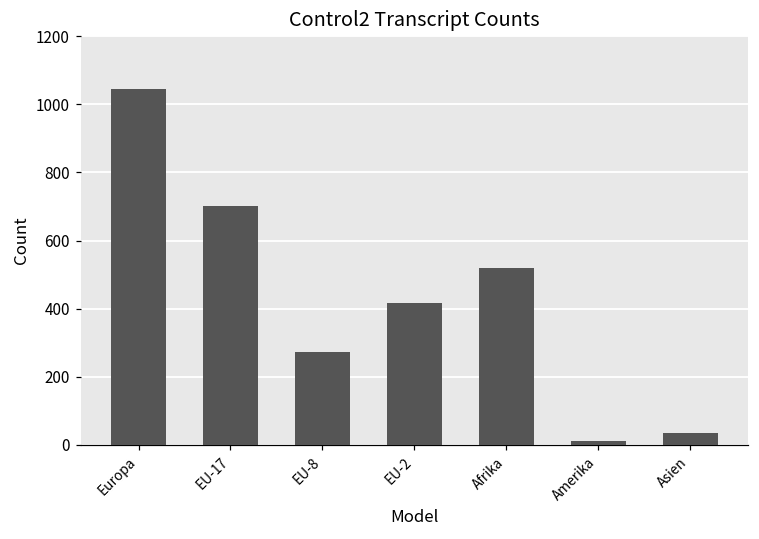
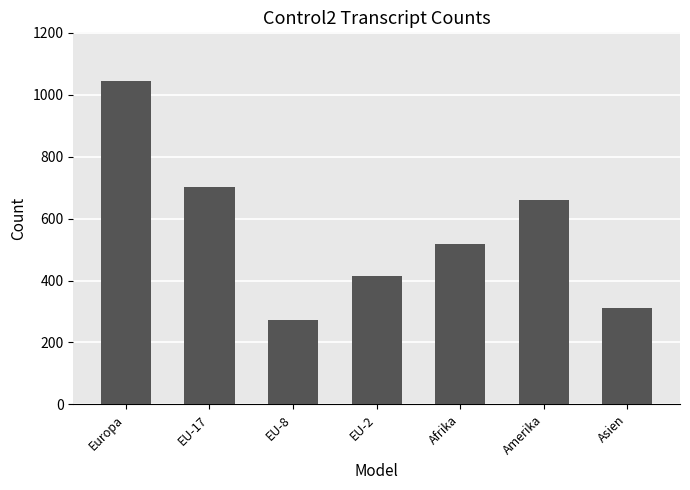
  {
    "Europa": 1050,
    "EU-17": 700,
    "EU-8": 270,
    "EU-2": 420,
    "Afrika": 520,
-   "Amerika": 10,
-   "Asien": 30
+   "Amerika": 660,
+   "Asien": 310
  }
